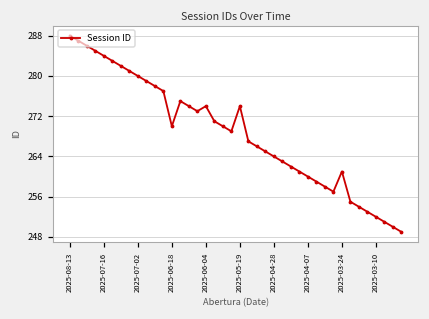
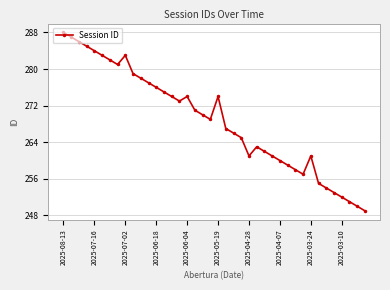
  {
    "2025-07-16": 284,
-   "2025-07-02": 280,
-   "2025-06-18": 270,
+   "2025-07-02": 283,
+   "2025-06-18": 276,
    "2025-06-04": 274,
    "2025-05-19": 274,
-   "2025-04-28": 264,
+   "2025-04-28": 261,
    "2025-04-07": 260,
    "2025-03-24": 261,
    "2025-03-10": 252
  }
